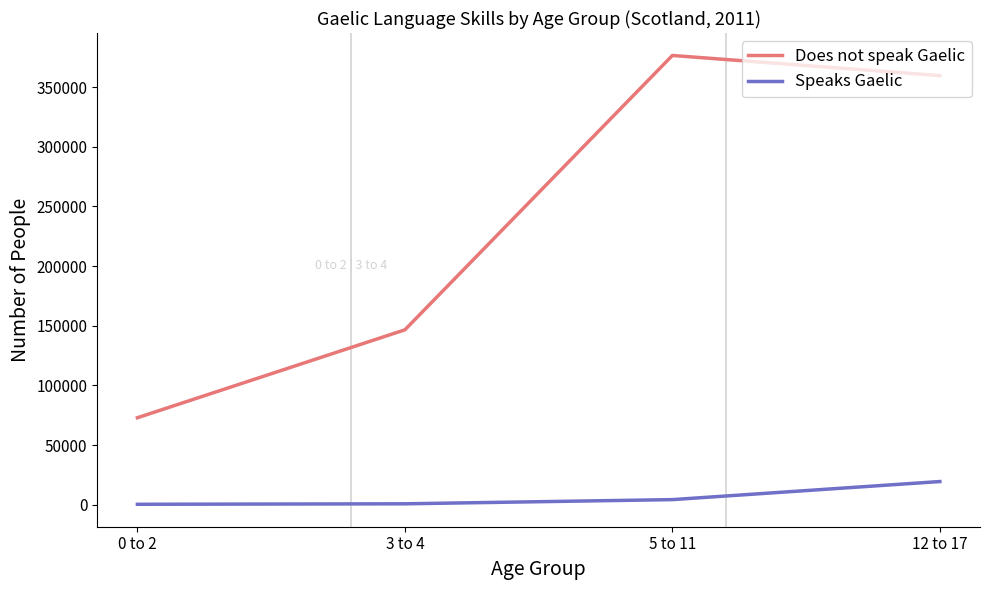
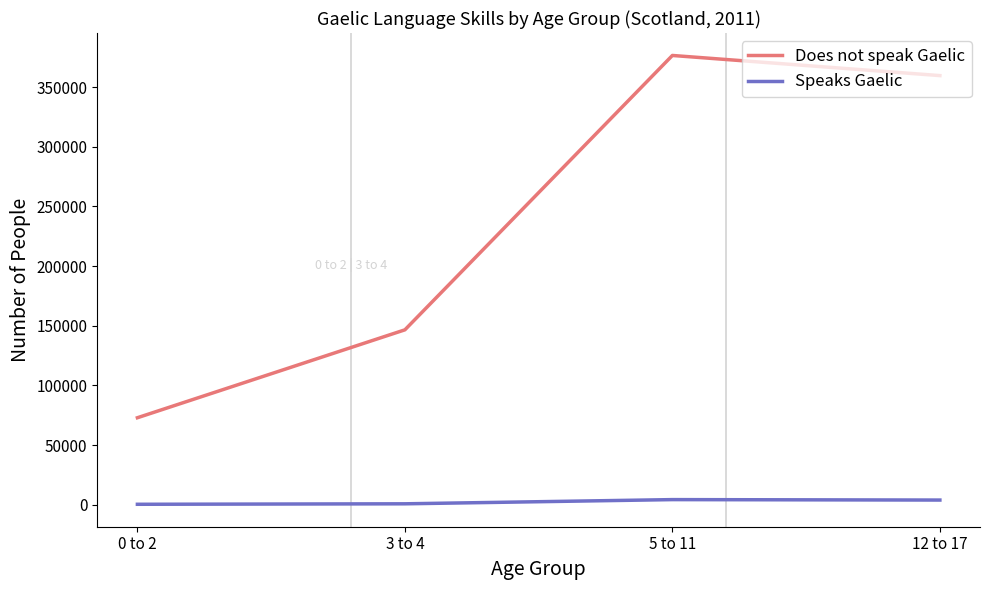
  {
    "Does not speak Gaelic": {
      "0 to 2": 73000,
      "3 to 4": 147000,
      "5 to 11": 377000
    },
    "Speaks Gaelic": {
      "0 to 2": 0,
      "3 to 4": 1000,
      "5 to 11": 4000,
-     "12 to 17": 19000
+     "12 to 17": 4000
    }
  }
